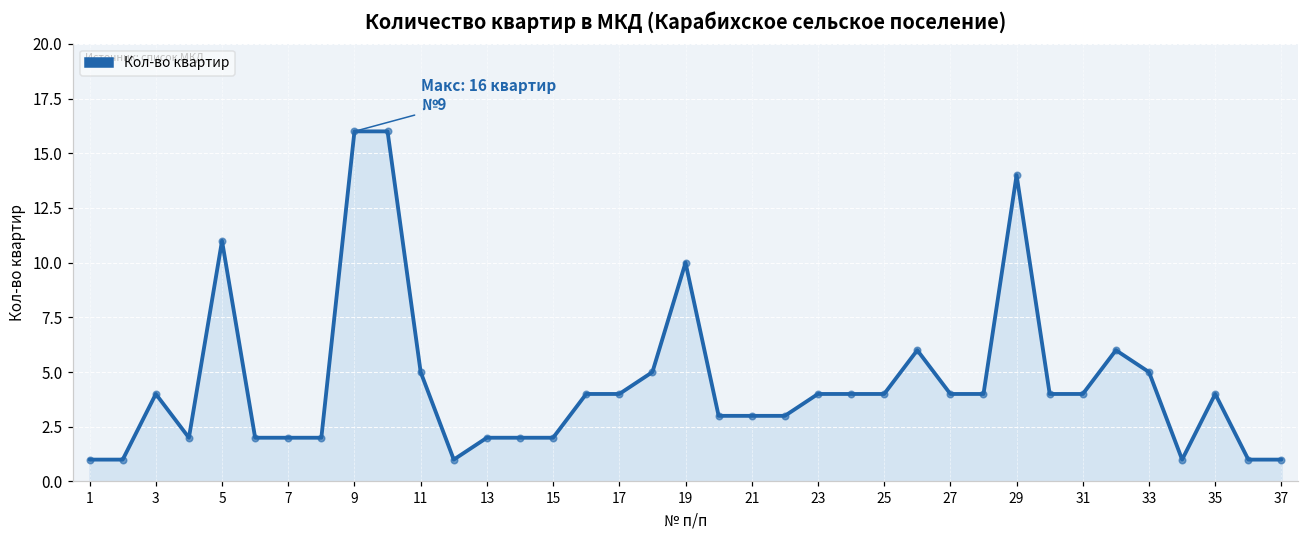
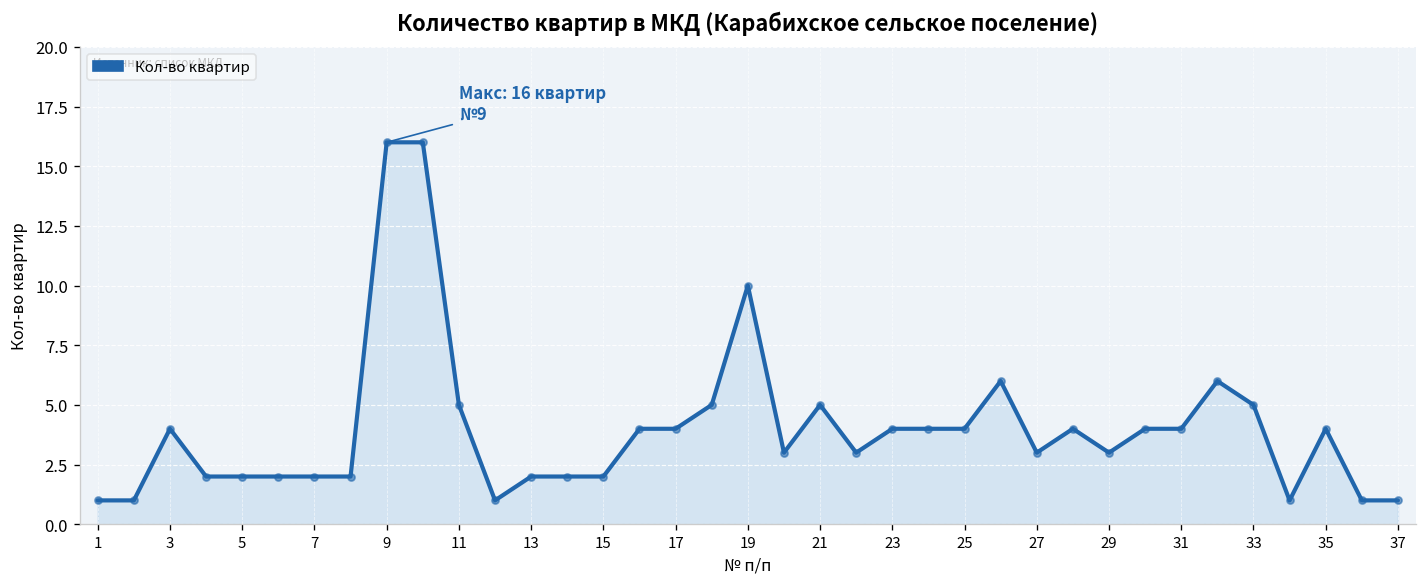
  {
    "1": 1,
    "3": 4,
-   "5": 11,
+   "5": 2,
    "7": 2,
    "9": 16,
    "11": 5,
    "13": 2,
    "15": 2,
    "17": 4,
    "19": 10,
-   "21": 3,
+   "21": 5,
    "23": 4,
    "25": 4,
-   "27": 4,
-   "29": 14,
+   "27": 3,
+   "29": 3,
    "31": 4,
    "33": 5,
    "35": 4,
    "37": 1
  }
